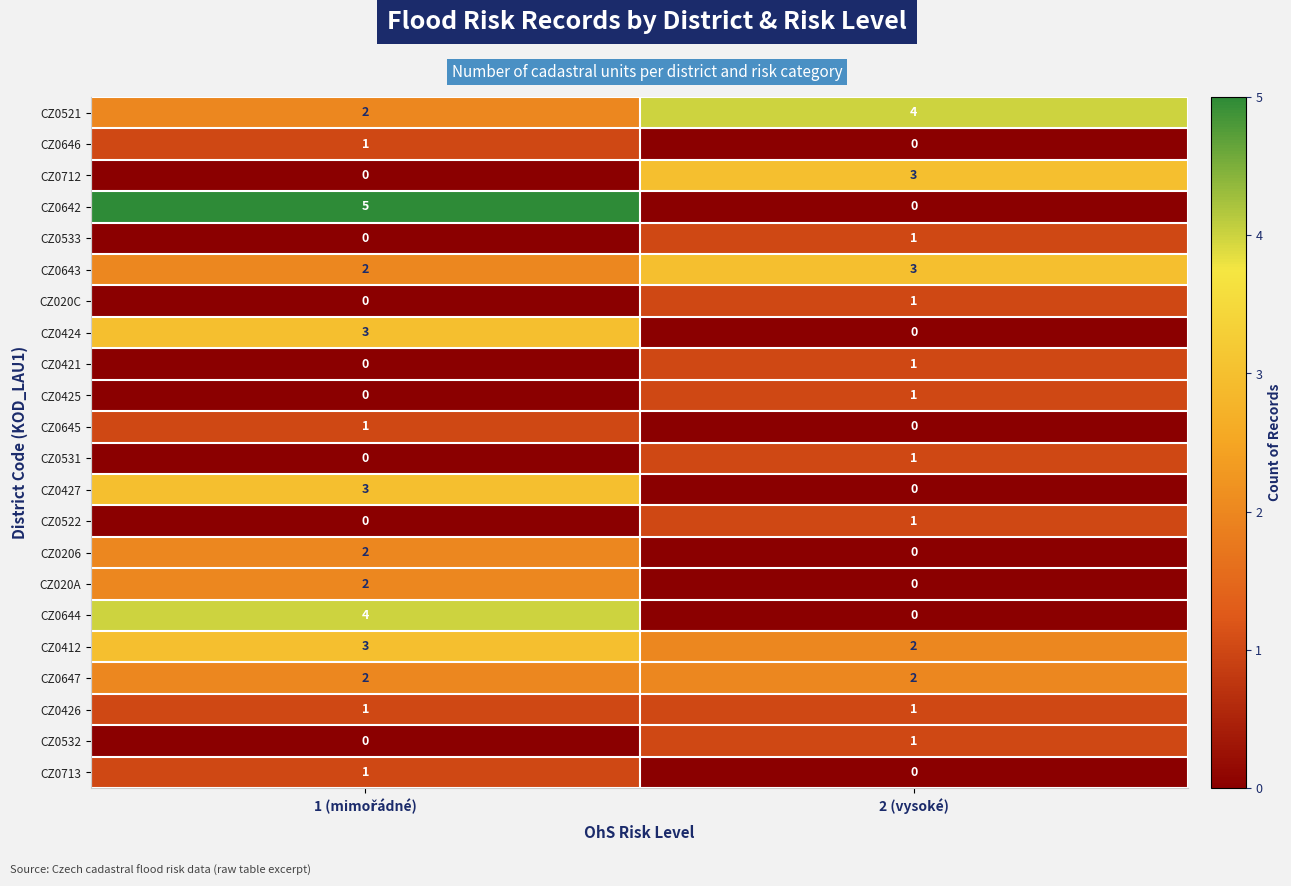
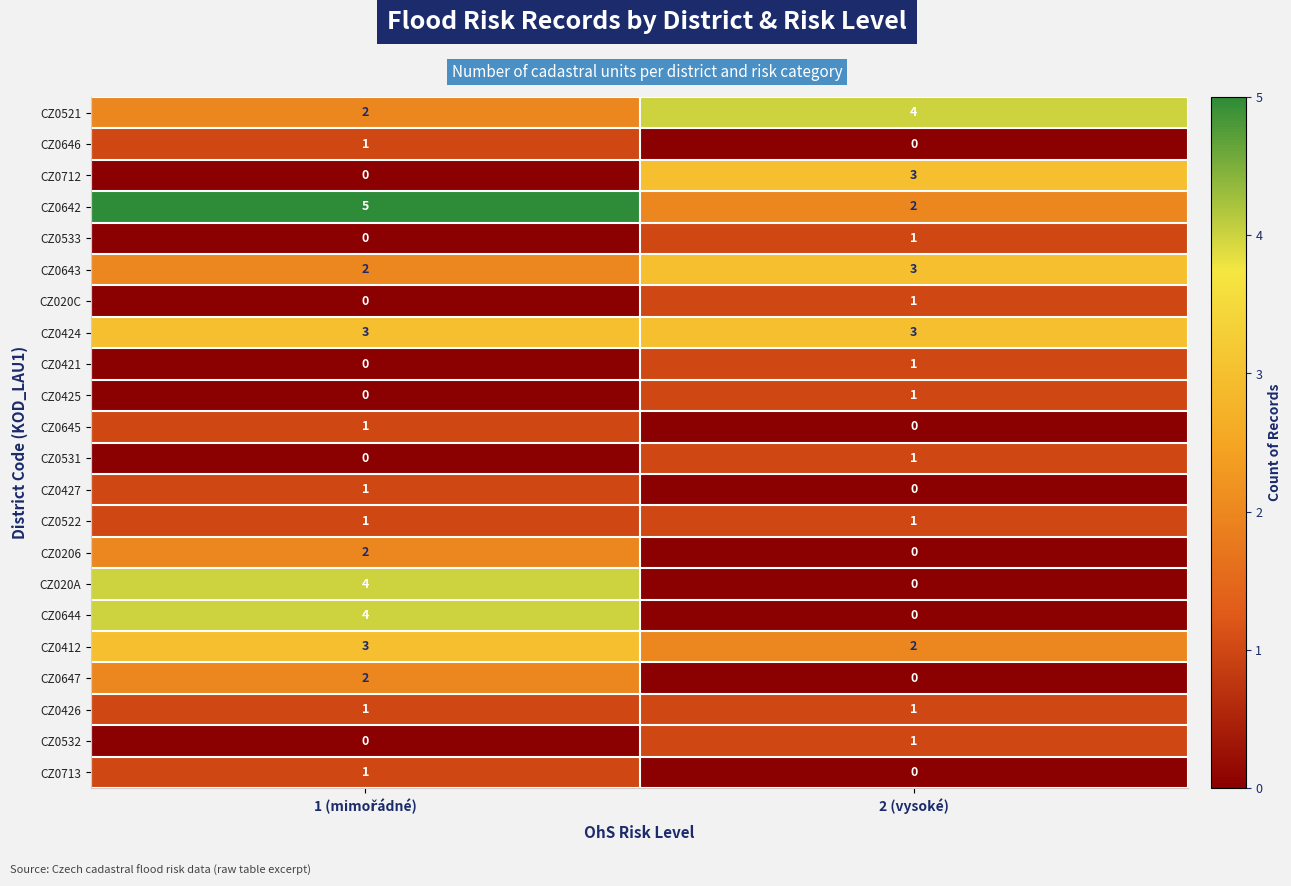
  {
    "CZ0521": {
      "1 (mimořádné)": 2,
      "2 (vysoké)": 4
    },
    "CZ0646": {
      "1 (mimořádné)": 1,
      "2 (vysoké)": 0
    },
    "CZ0712": {
      "1 (mimořádné)": 0,
      "2 (vysoké)": 3
    },
    "CZ0642": {
      "1 (mimořádné)": 5,
-     "2 (vysoké)": 0
+     "2 (vysoké)": 2
    },
    "CZ0533": {
      "1 (mimořádné)": 0,
      "2 (vysoké)": 1
    },
    "CZ0643": {
      "1 (mimořádné)": 2,
      "2 (vysoké)": 3
    },
    "CZ020C": {
      "1 (mimořádné)": 0,
      "2 (vysoké)": 1
    },
    "CZ0424": {
      "1 (mimořádné)": 3,
-     "2 (vysoké)": 0
+     "2 (vysoké)": 3
    },
    "CZ0421": {
      "1 (mimořádné)": 0,
      "2 (vysoké)": 1
    },
    "CZ0425": {
      "1 (mimořádné)": 0,
      "2 (vysoké)": 1
    },
    "CZ0645": {
      "1 (mimořádné)": 1,
      "2 (vysoké)": 0
    },
    "CZ0531": {
      "1 (mimořádné)": 0,
      "2 (vysoké)": 1
    },
    "CZ0427": {
-     "1 (mimořádné)": 3,
+     "1 (mimořádné)": 1,
      "2 (vysoké)": 0
    },
    "CZ0522": {
-     "1 (mimořádné)": 0,
+     "1 (mimořádné)": 1,
      "2 (vysoké)": 1
    },
    "CZ0206": {
      "1 (mimořádné)": 2,
      "2 (vysoké)": 0
    },
    "CZ020A": {
-     "1 (mimořádné)": 2,
+     "1 (mimořádné)": 4,
      "2 (vysoké)": 0
    },
    "CZ0644": {
      "1 (mimořádné)": 4,
      "2 (vysoké)": 0
    },
    "CZ0412": {
      "1 (mimořádné)": 3,
      "2 (vysoké)": 2
    },
    "CZ0647": {
      "1 (mimořádné)": 2,
-     "2 (vysoké)": 2
+     "2 (vysoké)": 0
    },
    "CZ0426": {
      "1 (mimořádné)": 1,
      "2 (vysoké)": 1
    },
    "CZ0532": {
      "1 (mimořádné)": 0,
      "2 (vysoké)": 1
    },
    "CZ0713": {
      "1 (mimořádné)": 1,
      "2 (vysoké)": 0
    }
  }
